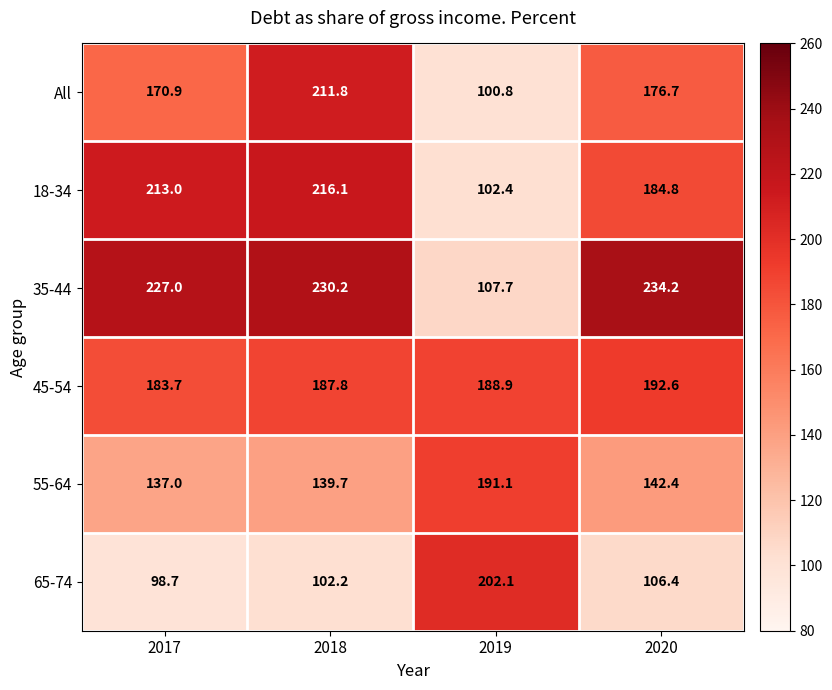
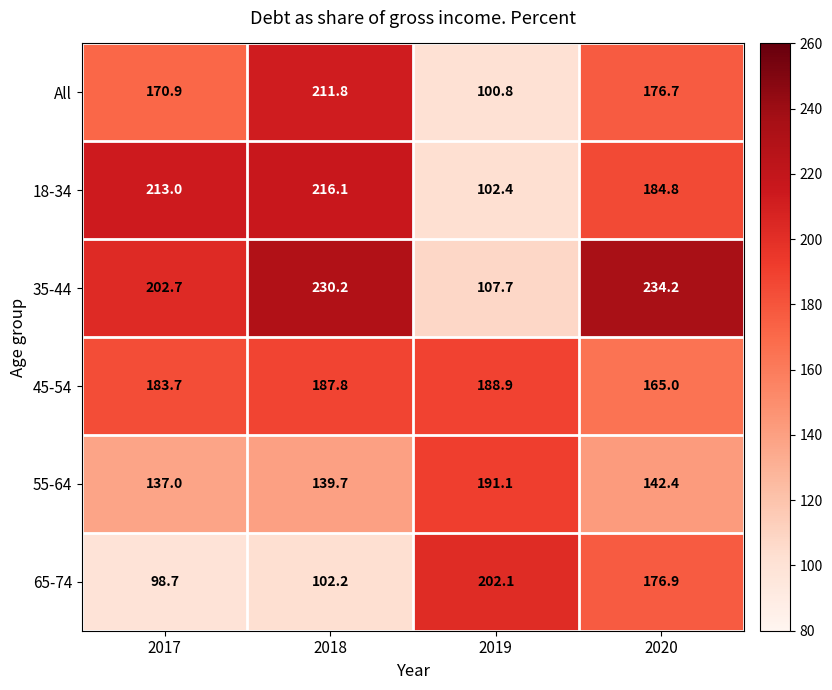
  {
    "All": {
      "2017": 170.9,
      "2018": 211.8,
      "2019": 100.8,
      "2020": 176.7
    },
    "18-34": {
      "2017": 213.0,
      "2018": 216.1,
      "2019": 102.4,
      "2020": 184.8
    },
    "35-44": {
-     "2017": 227.0,
+     "2017": 202.7,
      "2018": 230.2,
      "2019": 107.7,
      "2020": 234.2
    },
    "45-54": {
      "2017": 183.7,
      "2018": 187.8,
      "2019": 188.9,
-     "2020": 192.6
+     "2020": 165.0
    },
    "55-64": {
      "2017": 137.0,
      "2018": 139.7,
      "2019": 191.1,
      "2020": 142.4
    },
    "65-74": {
      "2017": 98.7,
      "2018": 102.2,
      "2019": 202.1,
-     "2020": 106.4
+     "2020": 176.9
    }
  }
